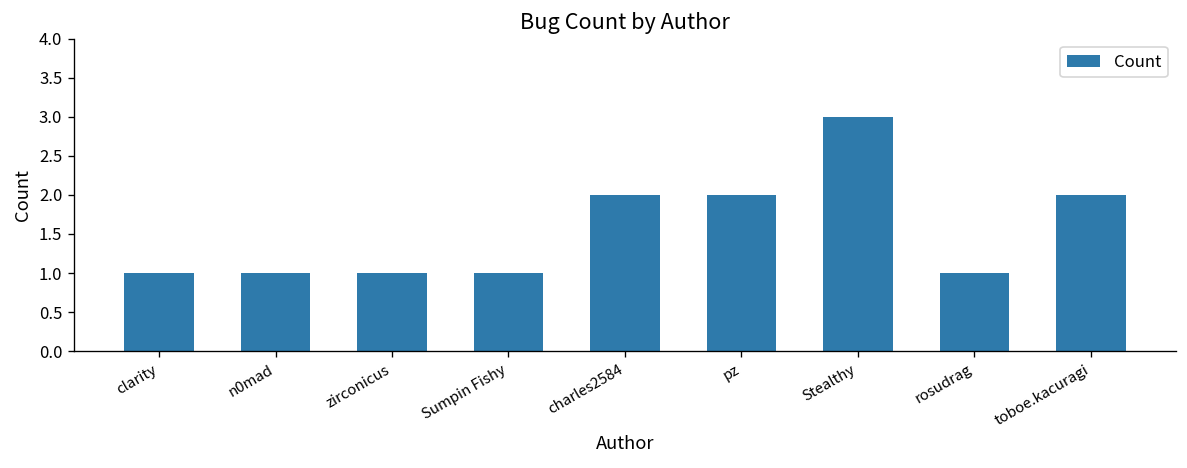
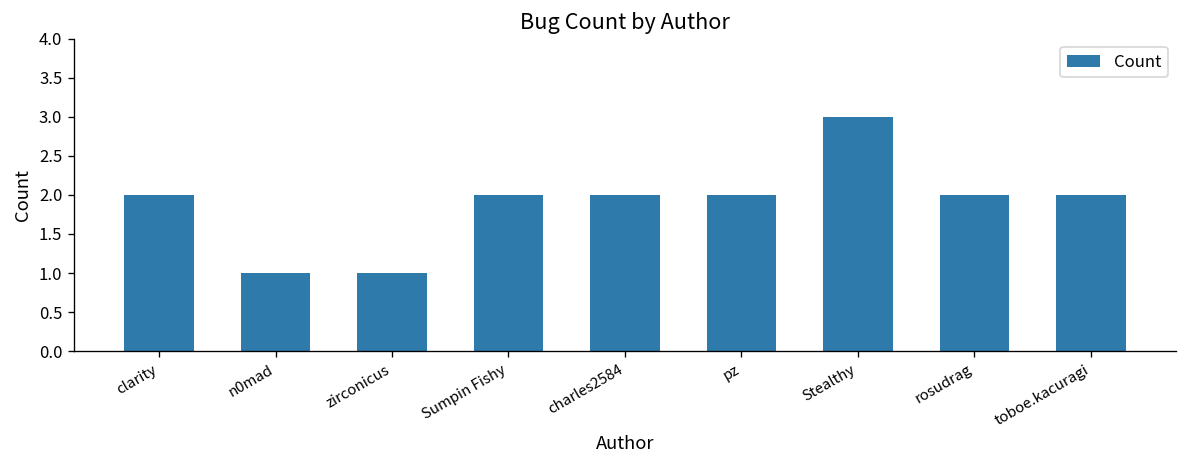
  {
-   "clarity": 1,
+   "clarity": 2,
    "n0mad": 1,
    "zirconicus": 1,
-   "Sumpin Fishy": 1,
+   "Sumpin Fishy": 2,
    "charles2584": 2,
    "pz": 2,
    "Stealthy": 3,
-   "rosudrag": 1,
+   "rosudrag": 2,
    "toboe.kacuragi": 2
  }
